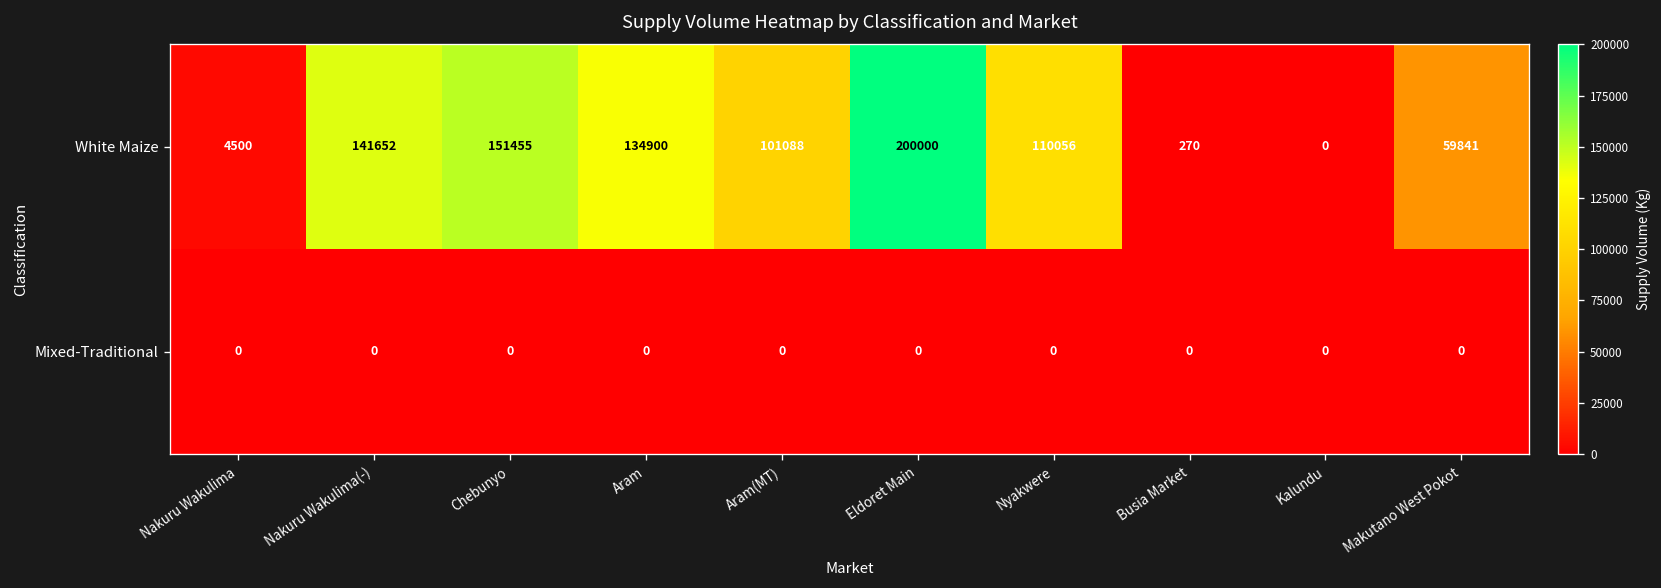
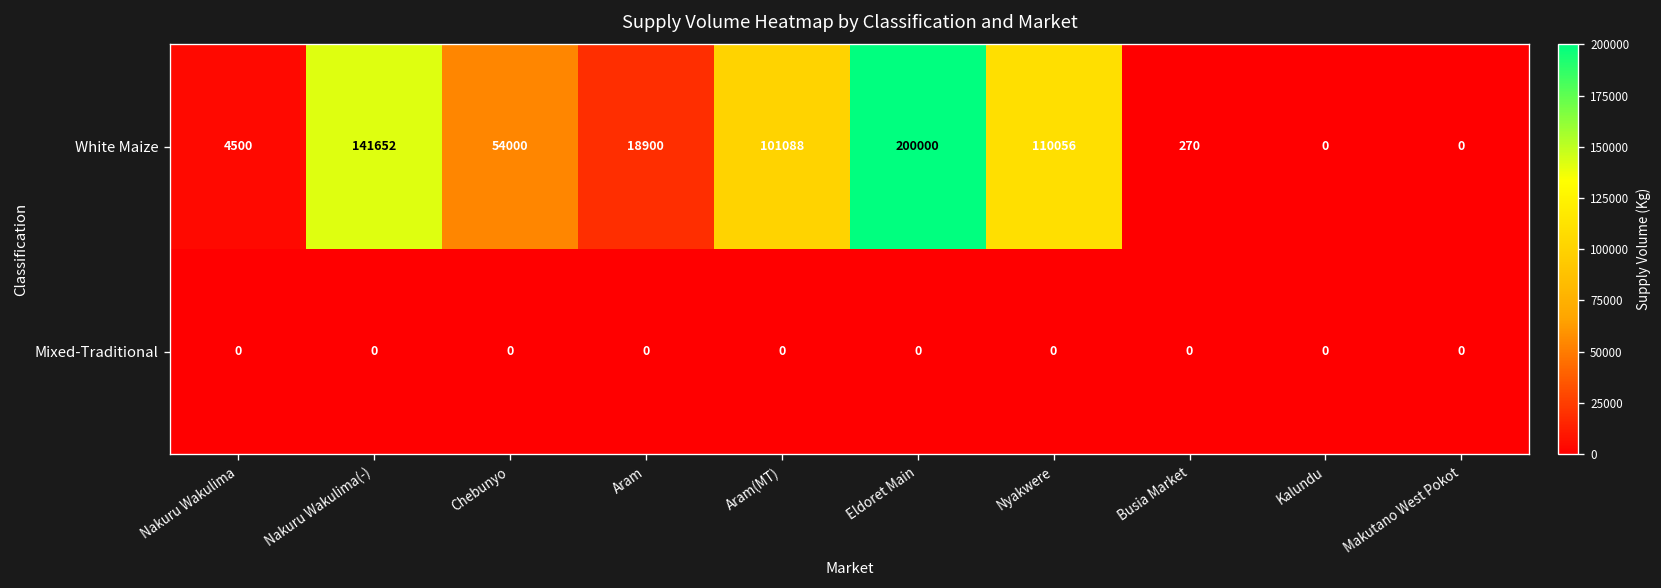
  {
    "White Maize": {
      "Nakuru Wakulima": 4500,
      "Nakuru Wakulima(-)": 141652,
-     "Chebunyo": 151455,
-     "Aram": 134900,
+     "Chebunyo": 54000,
+     "Aram": 18900,
      "Aram(MT)": 101088,
      "Eldoret Main": 200000,
      "Nyakwere": 110056,
      "Busia Market": 270,
      "Kalundu": 0,
-     "Makutano West Pokot": 59841
+     "Makutano West Pokot": 0
    },
    "Mixed-Traditional": {
      "Nakuru Wakulima": 0,
      "Nakuru Wakulima(-)": 0,
      "Chebunyo": 0,
      "Aram": 0,
      "Aram(MT)": 0,
      "Eldoret Main": 0,
      "Nyakwere": 0,
      "Busia Market": 0,
      "Kalundu": 0,
      "Makutano West Pokot": 0
    }
  }
